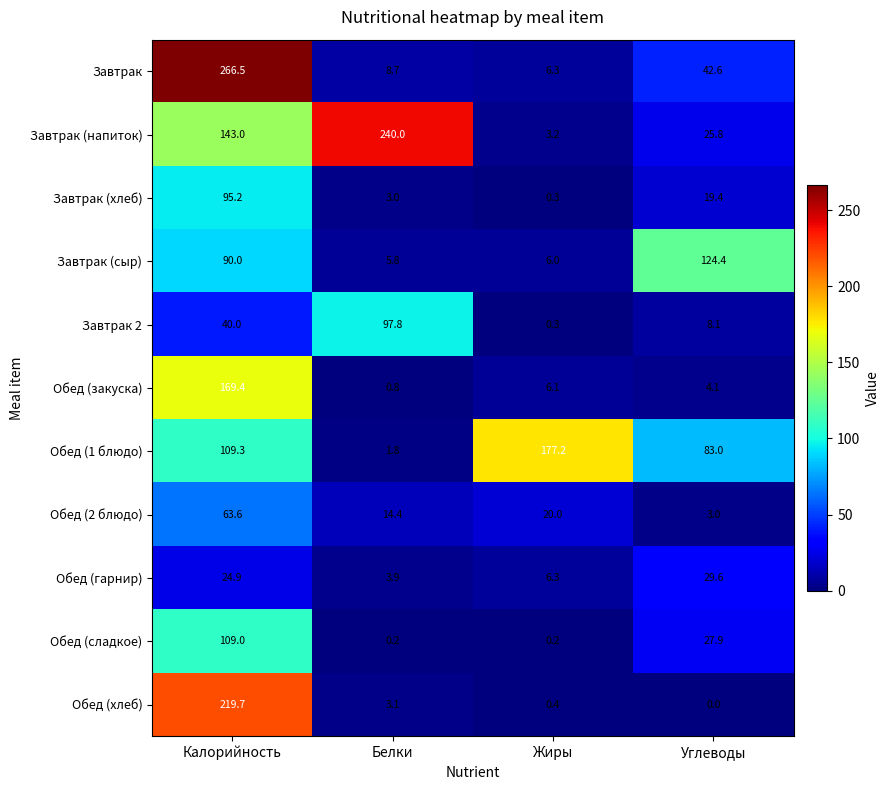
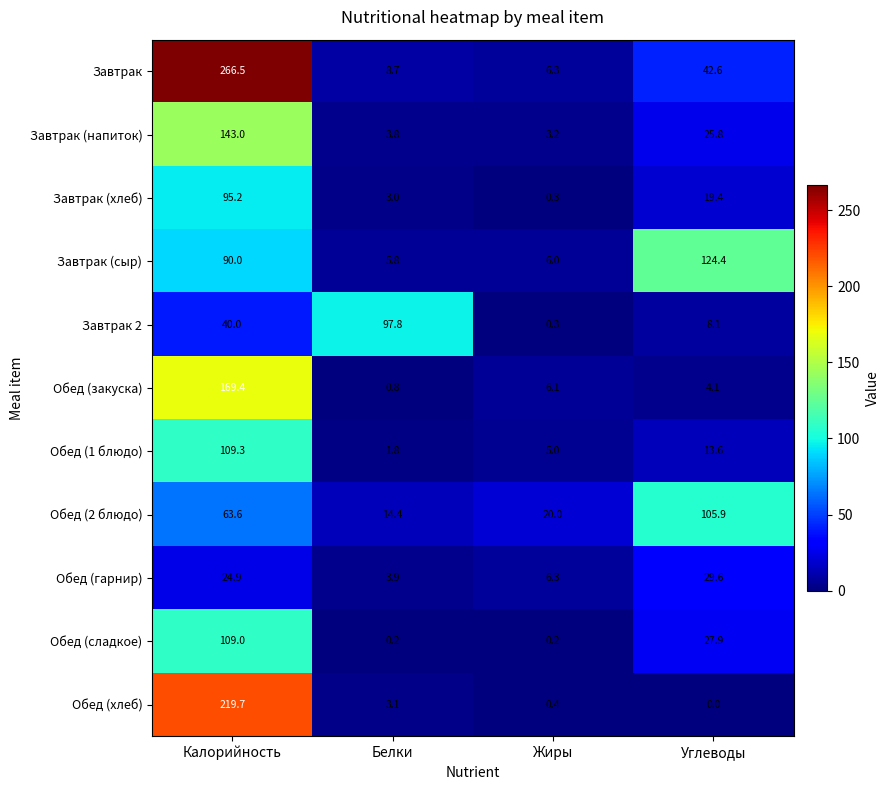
  {
    "Завтрак": {
      "Калорийность": 266.5,
      "Белки": 8.7,
      "Жиры": 6.3,
      "Углеводы": 42.6
    },
    "Завтрак (напиток)": {
      "Калорийность": 143.0,
-     "Белки": 240.0,
+     "Белки": 3.8,
      "Жиры": 3.2,
      "Углеводы": 25.8
    },
    "Завтрак (хлеб)": {
      "Калорийность": 95.2,
      "Белки": 3.0,
      "Жиры": 0.3,
      "Углеводы": 19.4
    },
    "Завтрак (сыр)": {
      "Калорийность": 90.0,
      "Белки": 5.8,
      "Жиры": 6.0,
      "Углеводы": 124.4
    },
    "Завтрак 2": {
      "Калорийность": 40.0,
      "Белки": 97.8,
      "Жиры": 0.3,
      "Углеводы": 8.1
    },
    "Обед (закуска)": {
      "Калорийность": 169.4,
      "Белки": 0.8,
      "Жиры": 6.1,
      "Углеводы": 4.1
    },
    "Обед (1 блюдо)": {
      "Калорийность": 109.3,
      "Белки": 1.8,
-     "Жиры": 177.2,
-     "Углеводы": 83.0
+     "Жиры": 5.0,
+     "Углеводы": 13.6
    },
    "Обед (2 блюдо)": {
      "Калорийность": 63.6,
      "Белки": 14.4,
      "Жиры": 20.0,
-     "Углеводы": 3.0
+     "Углеводы": 105.9
    },
    "Обед (гарнир)": {
      "Калорийность": 24.9,
      "Белки": 3.9,
      "Жиры": 6.3,
      "Углеводы": 29.6
    },
    "Обед (сладкое)": {
      "Калорийность": 109.0,
      "Белки": 0.2,
      "Жиры": 0.2,
      "Углеводы": 27.9
    },
    "Обед (хлеб)": {
      "Калорийность": 219.7,
      "Белки": 3.1,
      "Жиры": 0.4,
      "Углеводы": 0.0
    }
  }
